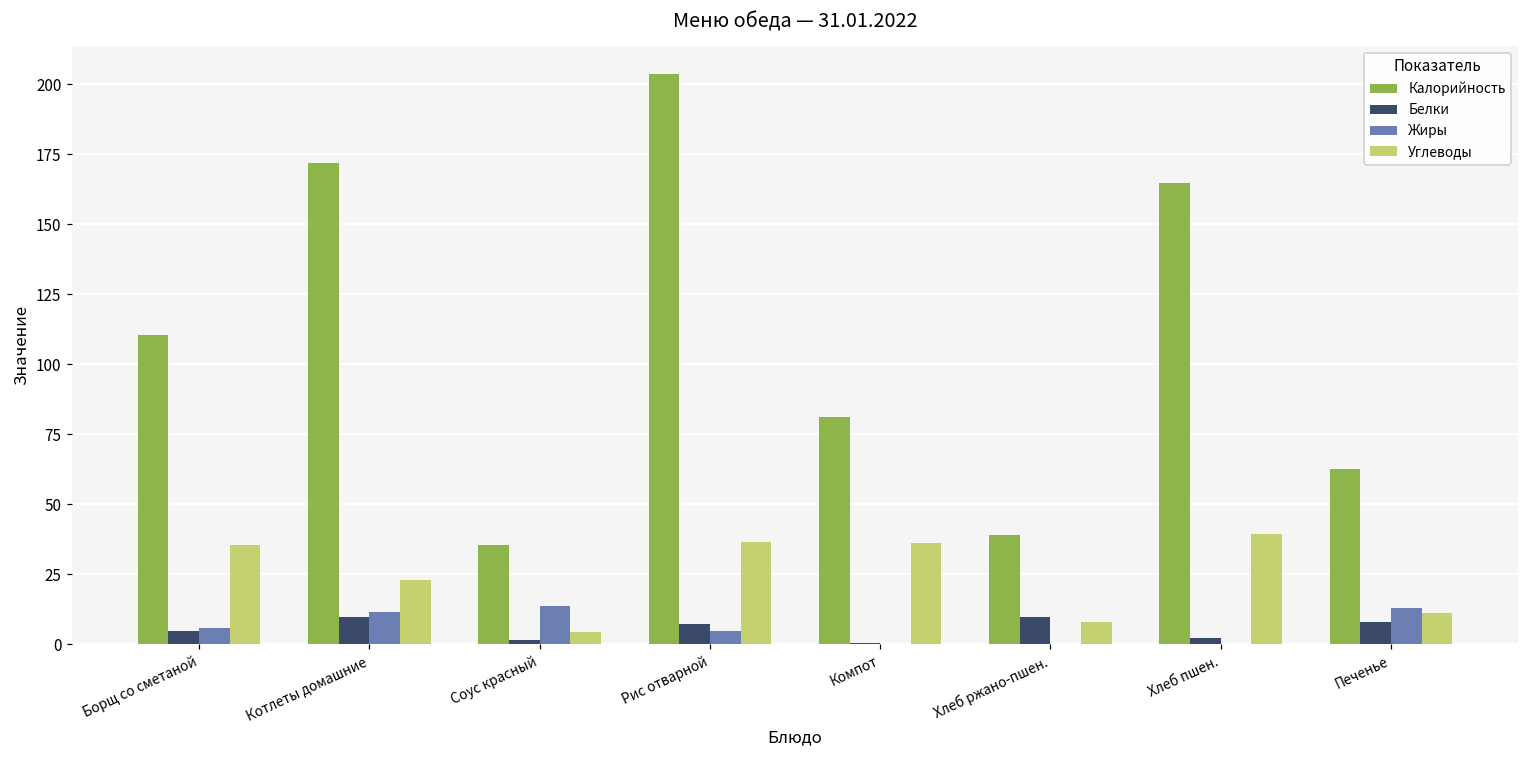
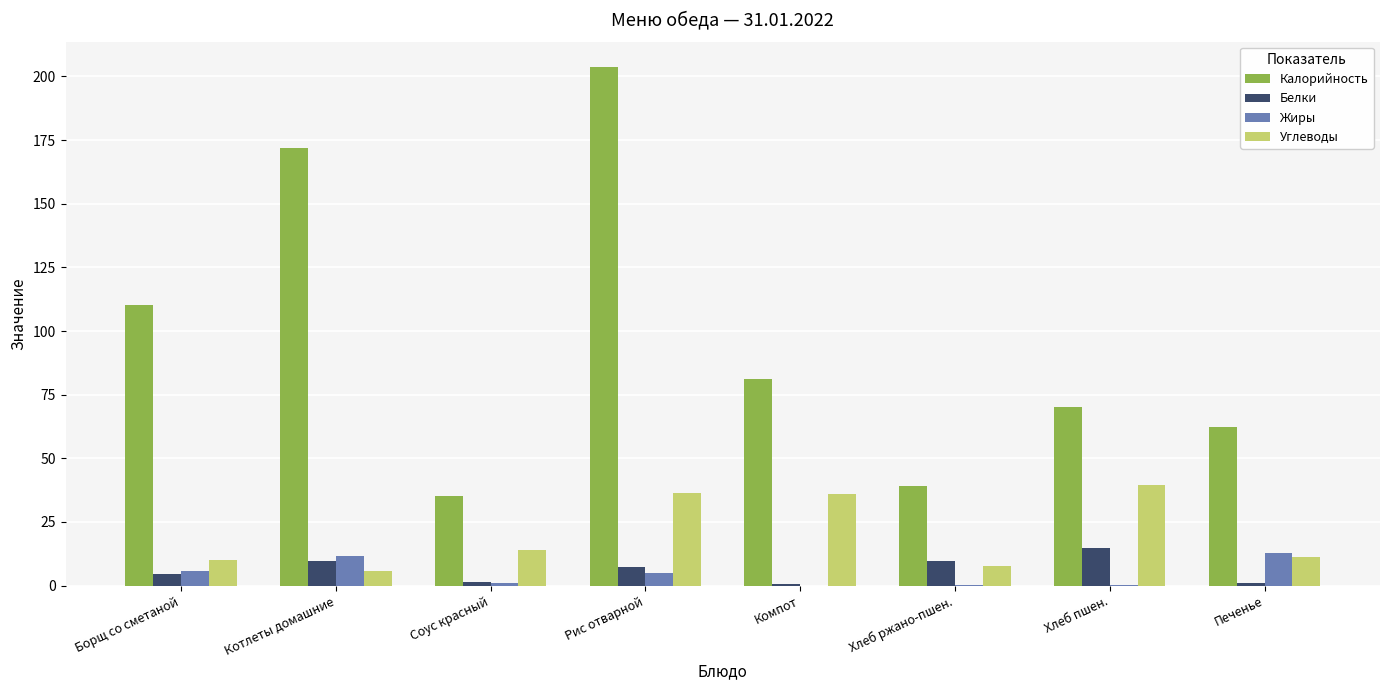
  {
    "Калорийность": {
      "Борщ со сметаной": 110,
      "Котлеты домашние": 172,
      "Соус красный": 35,
      "Рис отварной": 204,
      "Компот": 81,
      "Хлеб ржано-пшен.": 39,
-     "Хлеб пшен.": 165,
+     "Хлеб пшен.": 70,
      "Печенье": 62
    },
    "Белки": {
      "Борщ со сметаной": 5,
      "Котлеты домашние": 10,
      "Соус красный": 2,
      "Рис отварной": 7,
      "Хлеб ржано-пшен.": 10,
-     "Хлеб пшен.": 2,
-     "Печенье": 8
+     "Хлеб пшен.": 15,
+     "Печенье": 1
    },
    "Жиры": {
      "Борщ со сметаной": 6,
      "Котлеты домашние": 12,
-     "Соус красный": 14,
+     "Соус красный": 1,
      "Рис отварной": 5,
      "Компот": 0,
      "Печенье": 13
    },
    "Углеводы": {
-     "Борщ со сметаной": 35,
-     "Котлеты домашние": 23,
-     "Соус красный": 5,
+     "Борщ со сметаной": 10,
+     "Котлеты домашние": 6,
+     "Соус красный": 14,
      "Рис отварной": 36,
      "Компот": 36,
      "Хлеб ржано-пшен.": 8,
      "Хлеб пшен.": 40,
      "Печенье": 11
    }
  }
